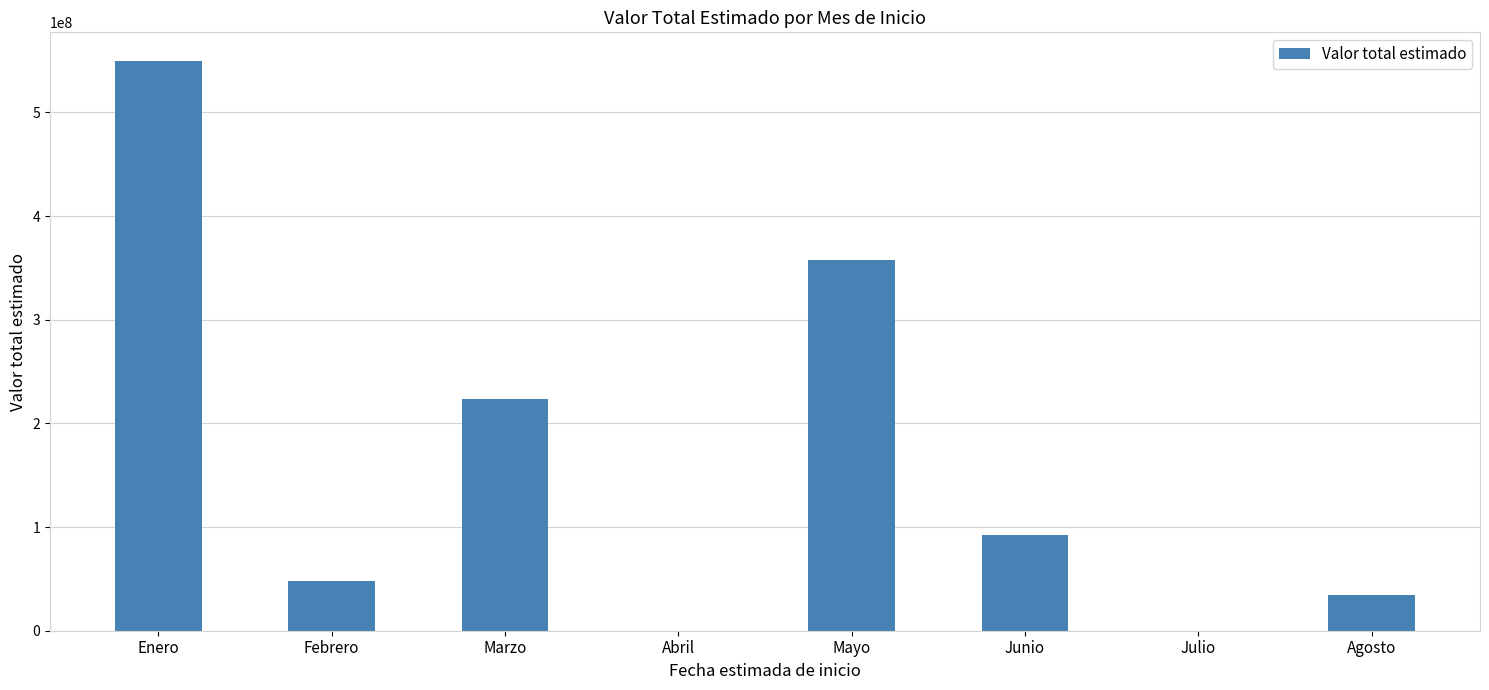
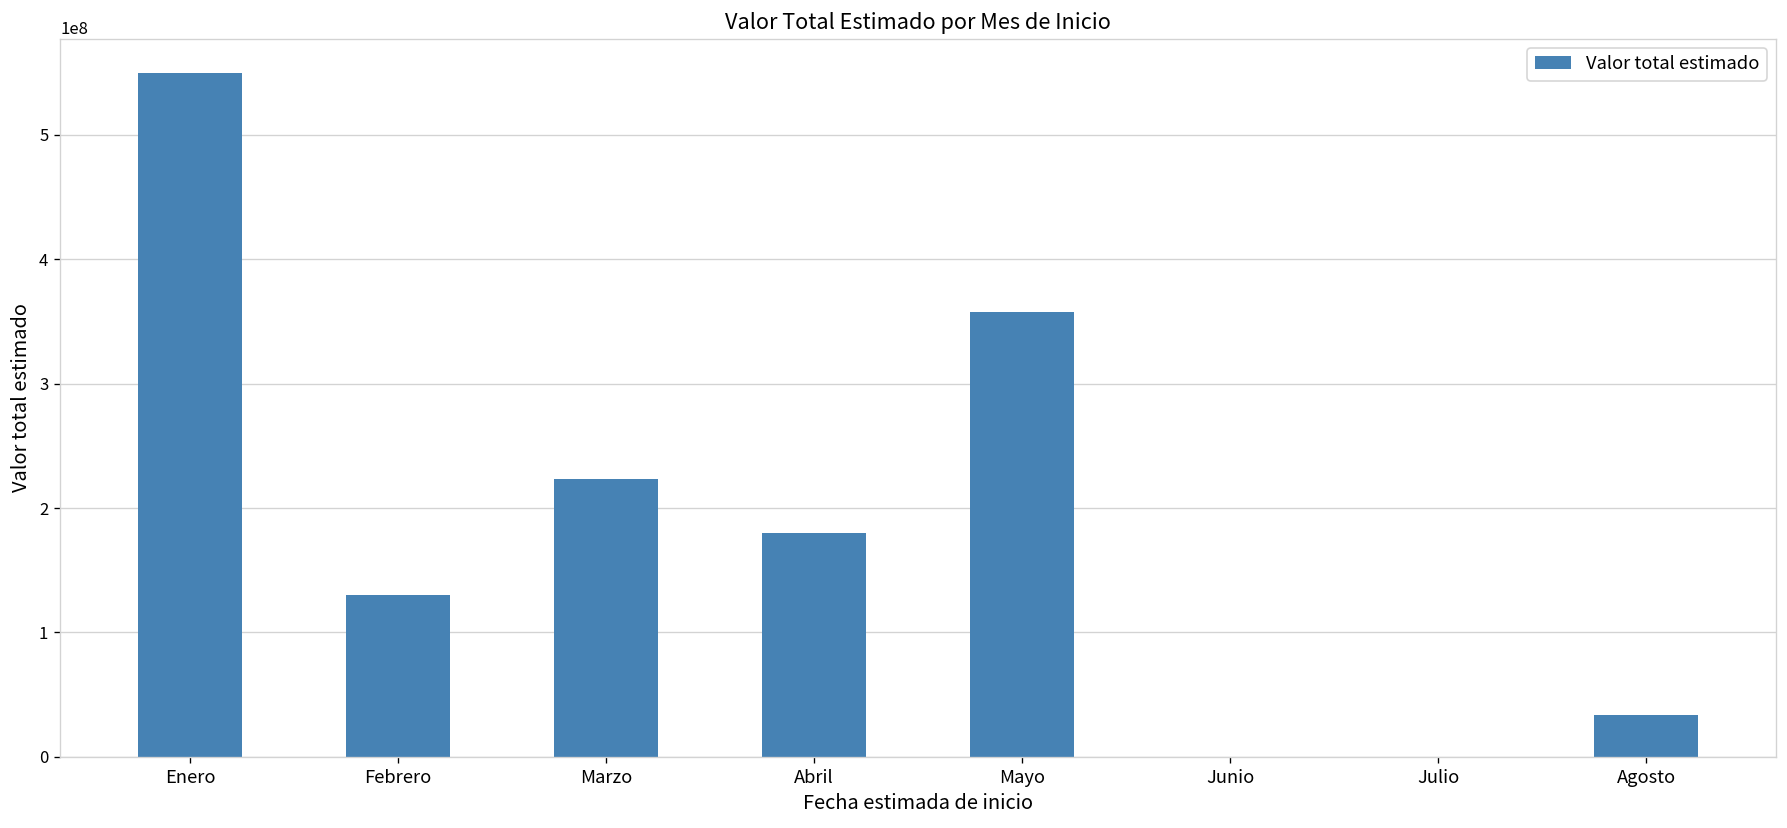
  {
    "Enero": 550000000,
-   "Febrero": 48000000,
+   "Febrero": 130000000,
    "Marzo": 224000000,
-   "Abril": 0,
+   "Abril": 180000000,
    "Mayo": 358000000,
-   "Junio": 92000000,
+   "Junio": 0,
    "Julio": 0,
    "Agosto": 34000000
  }
